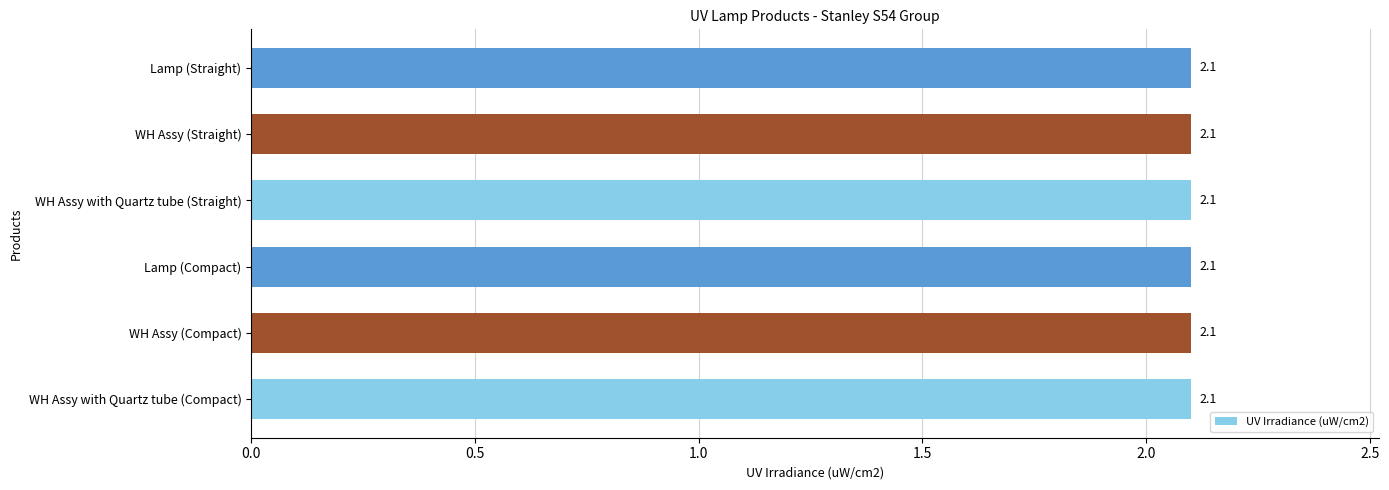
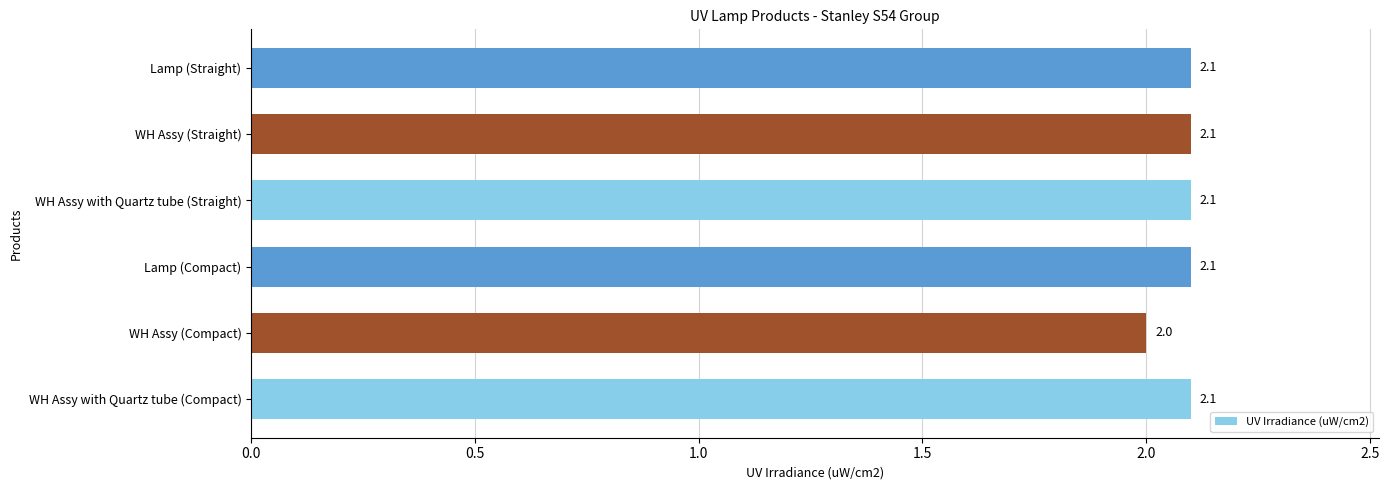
  {
    "Lamp (Straight)": 2.1,
    "WH Assy (Straight)": 2.1,
    "WH Assy with Quartz tube (Straight)": 2.1,
    "Lamp (Compact)": 2.1,
-   "WH Assy (Compact)": 2.1,
+   "WH Assy (Compact)": 2.0,
    "WH Assy with Quartz tube (Compact)": 2.1
  }
